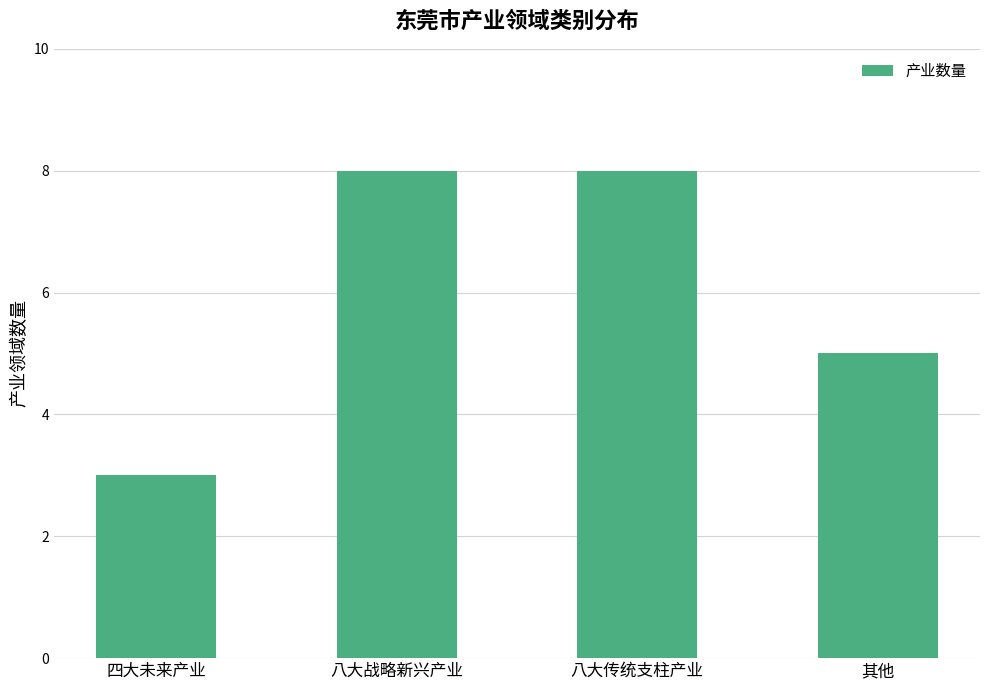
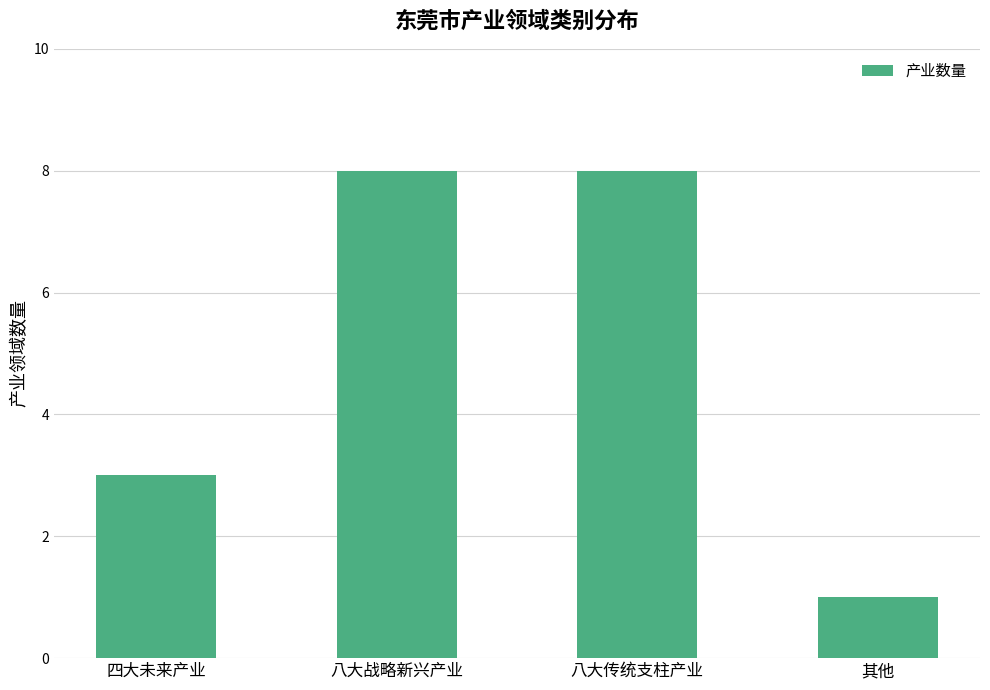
  {
    "四大未来产业": 3,
    "八大战略新兴产业": 8,
    "八大传统支柱产业": 8,
-   "其他": 5
+   "其他": 1
  }
